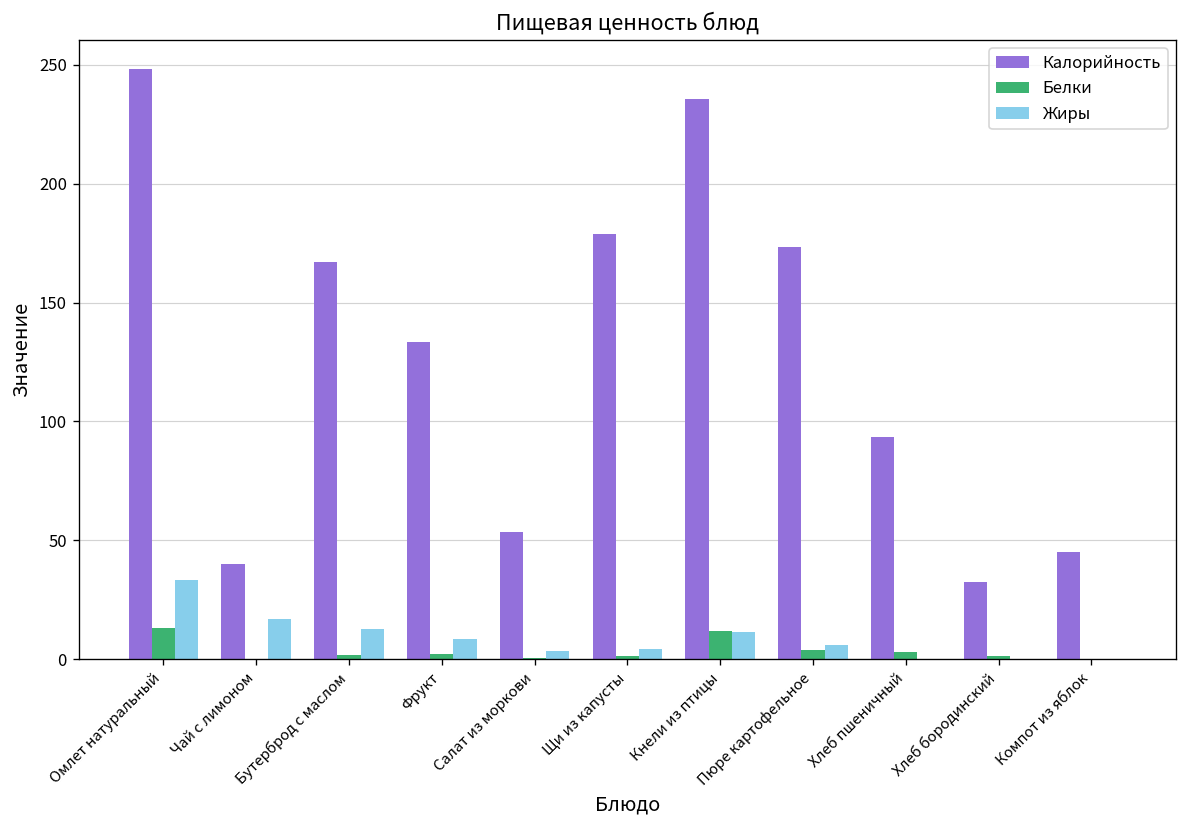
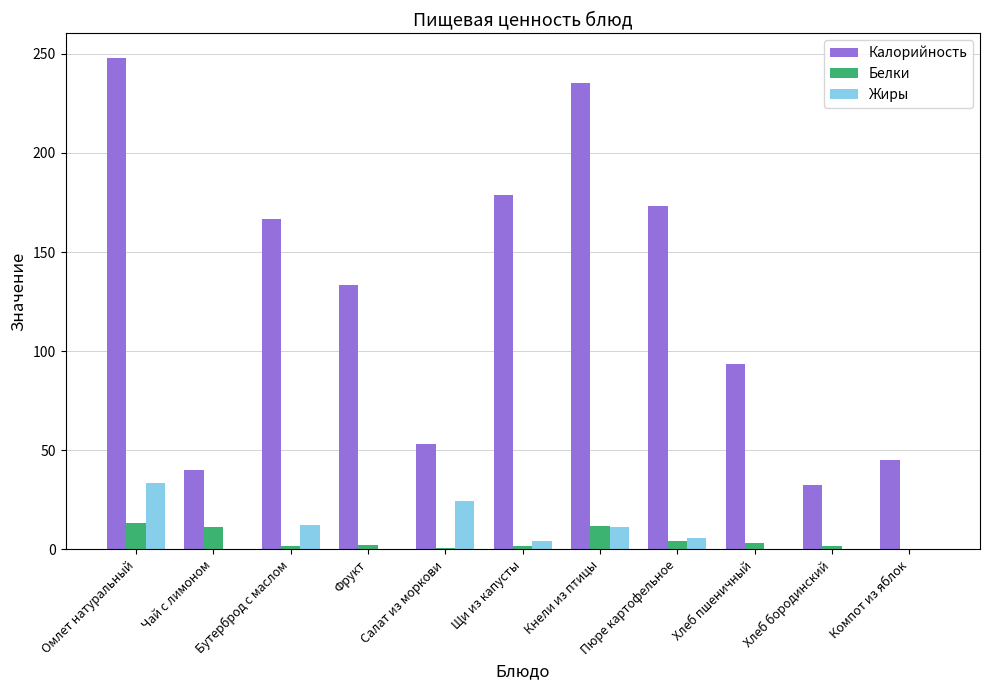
  {
    "Калорийность": {
      "Омлет натуральный": 248,
      "Чай с лимоном": 40,
      "Бутерброд с маслом": 167,
      "Фрукт": 134,
      "Салат из моркови": 53,
      "Щи из капусты": 179,
      "Кнели из птицы": 235,
      "Пюре картофельное": 173,
      "Хлеб пшеничный": 94,
      "Хлеб бородинский": 33,
      "Компот из яблок": 45
    },
    "Белки": {
      "Омлет натуральный": 13,
-     "Чай с лимоном": 0,
+     "Чай с лимоном": 11,
      "Бутерброд с маслом": 2,
      "Фрукт": 2,
      "Щи из капусты": 2,
      "Кнели из птицы": 12,
      "Пюре картофельное": 4,
      "Хлеб пшеничный": 3,
      "Хлеб бородинский": 2
    },
    "Жиры": {
      "Омлет натуральный": 33,
-     "Чай с лимоном": 17,
+     "Чай с лимоном": 0,
      "Бутерброд с маслом": 13,
-     "Фрукт": 9,
-     "Салат из моркови": 4,
+     "Фрукт": 0,
+     "Салат из моркови": 24,
      "Щи из капусты": 5,
      "Кнели из птицы": 11,
      "Пюре картофельное": 6
    }
  }
